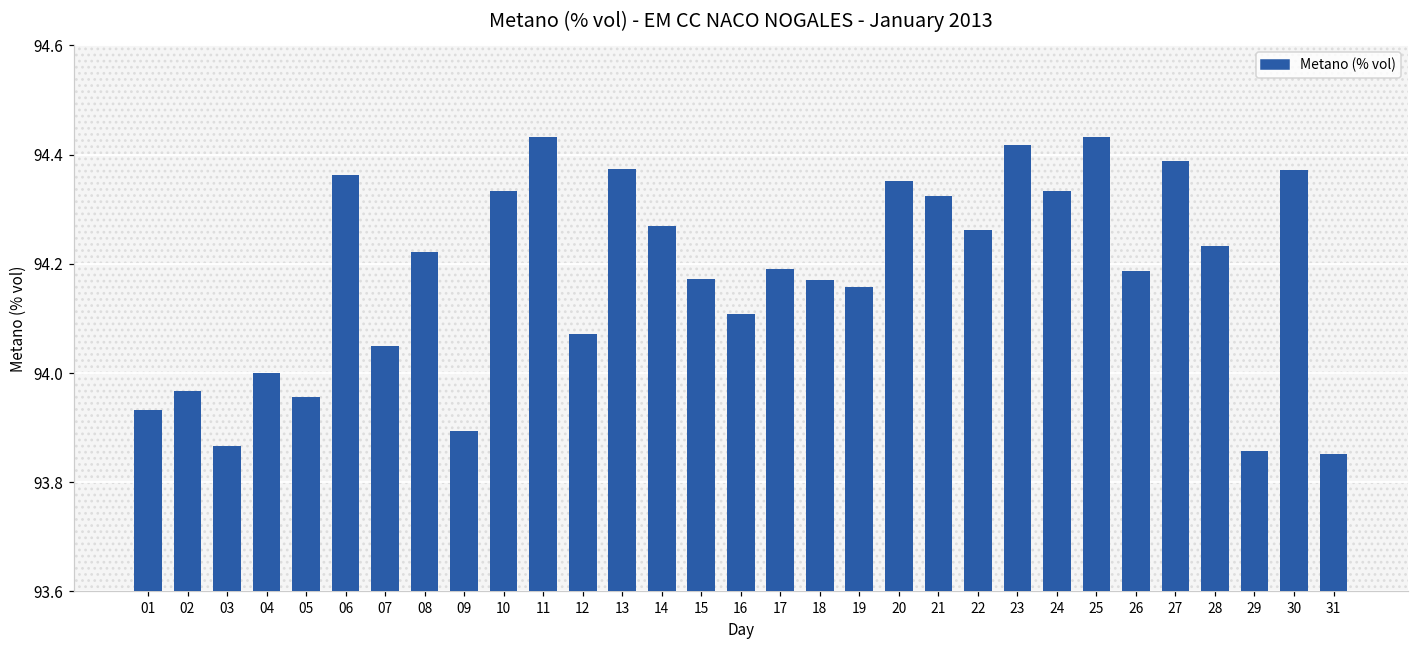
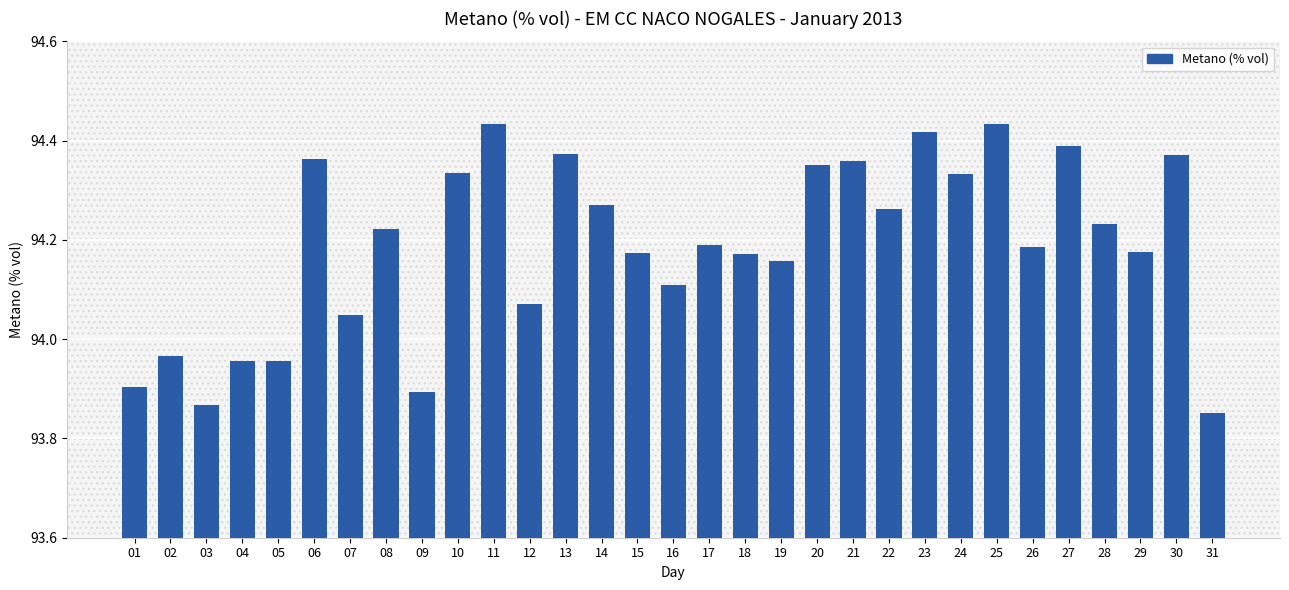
  {
-   "01": 93.93,
+   "01": 93.90,
    "02": 93.97,
    "03": 93.87,
-   "04": 94.00,
+   "04": 93.96,
    "05": 93.96,
    "06": 94.36,
    "07": 94.05,
    "08": 94.22,
    "09": 93.89,
    "10": 94.33,
    "11": 94.43,
    "12": 94.07,
    "13": 94.37,
    "14": 94.27,
    "15": 94.17,
    "16": 94.11,
    "17": 94.19,
    "18": 94.17,
    "19": 94.16,
    "20": 94.35,
-   "21": 94.32,
+   "21": 94.36,
    "22": 94.26,
    "23": 94.42,
    "24": 94.33,
    "25": 94.43,
    "26": 94.19,
    "27": 94.39,
    "28": 94.23,
-   "29": 93.86,
+   "29": 94.17,
    "30": 94.37,
    "31": 93.85
  }
